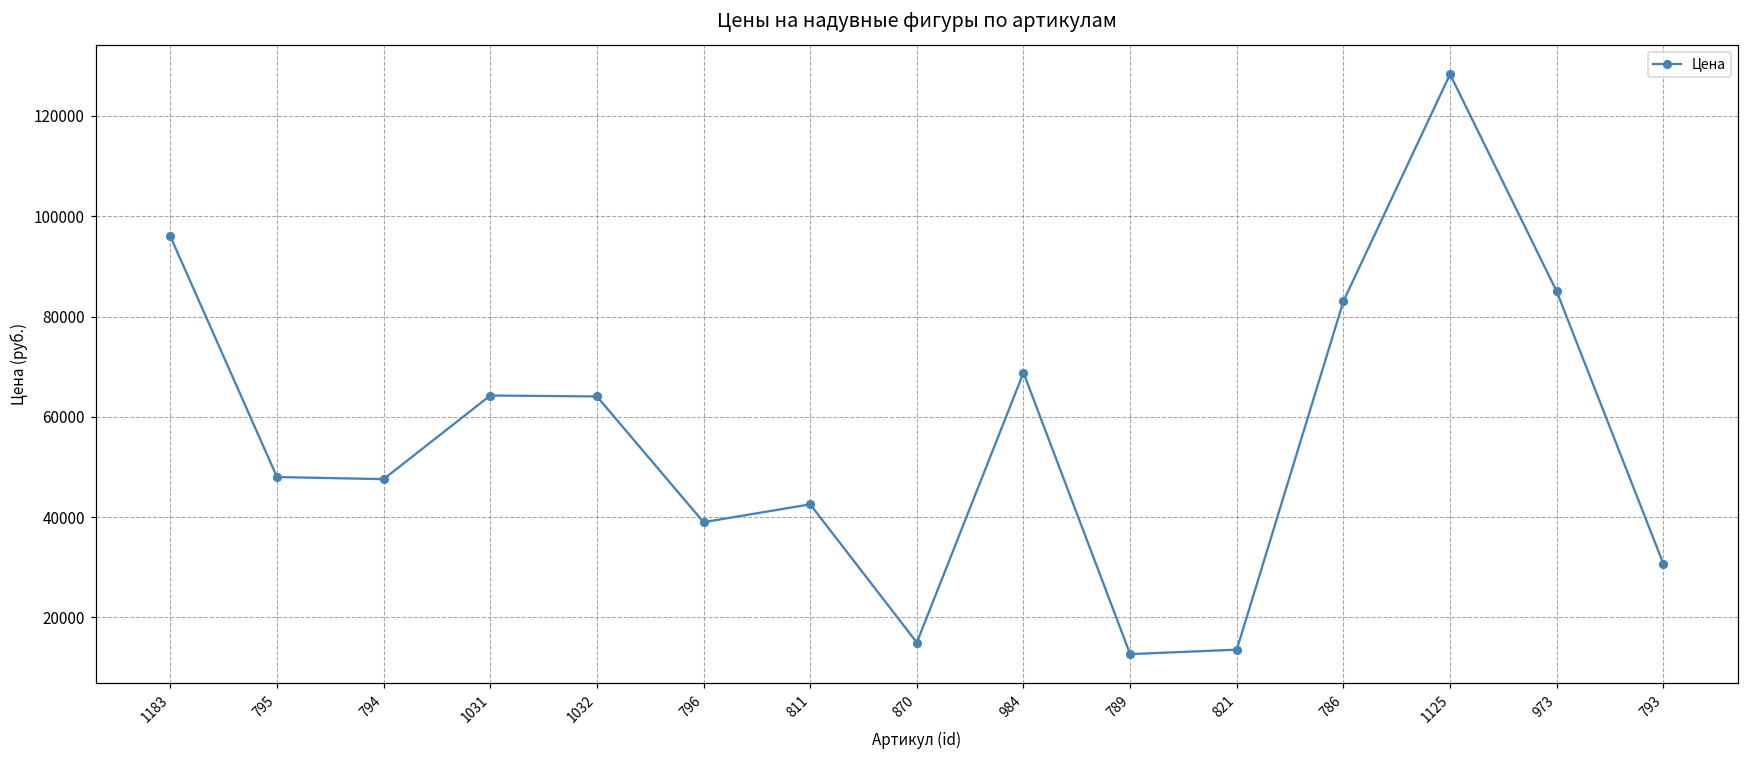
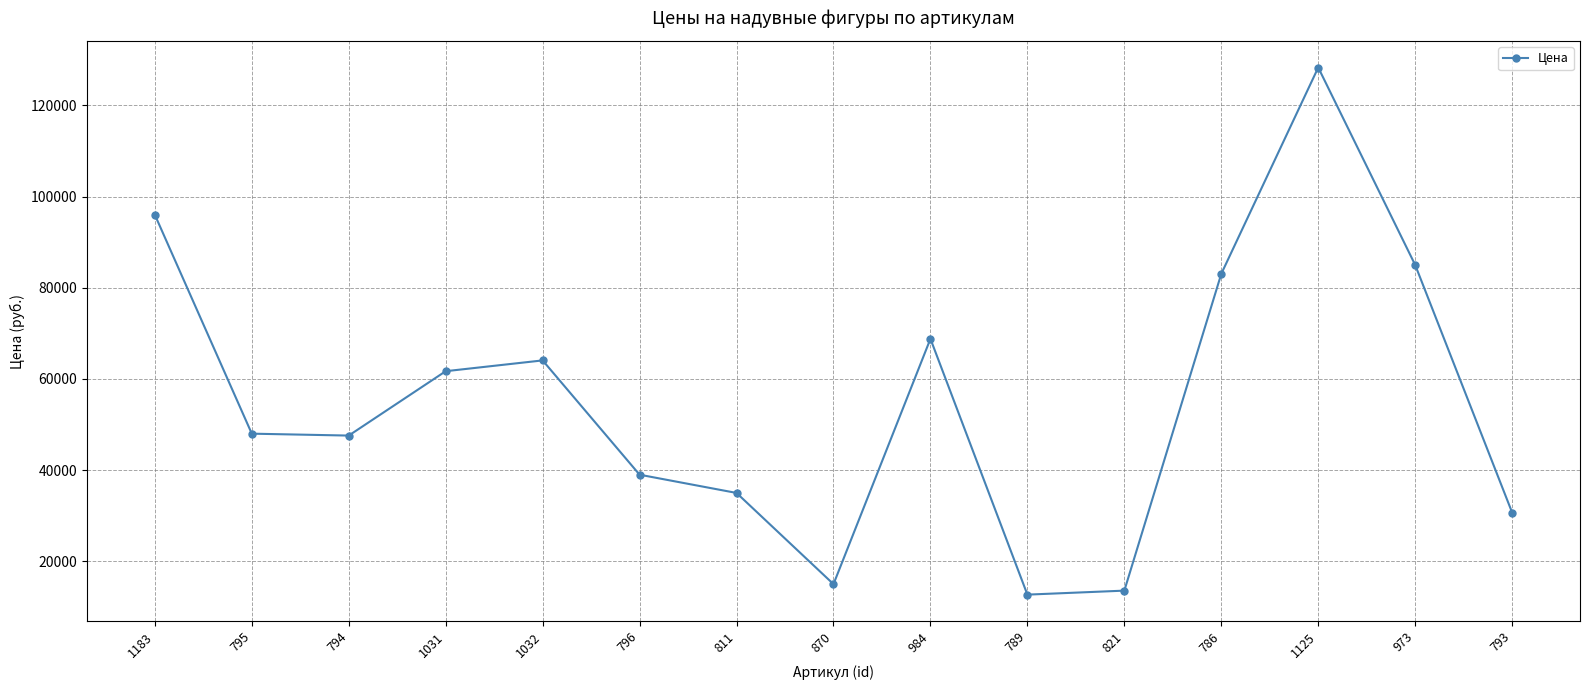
  {
    "1183": 96000,
    "795": 48000,
    "794": 48000,
-   "1031": 64000,
+   "1031": 62000,
    "1032": 64000,
    "796": 39000,
-   "811": 43000,
+   "811": 35000,
    "870": 15000,
    "984": 69000,
    "789": 13000,
    "821": 14000,
    "786": 83000,
    "1125": 128000,
    "973": 85000,
    "793": 31000
  }
